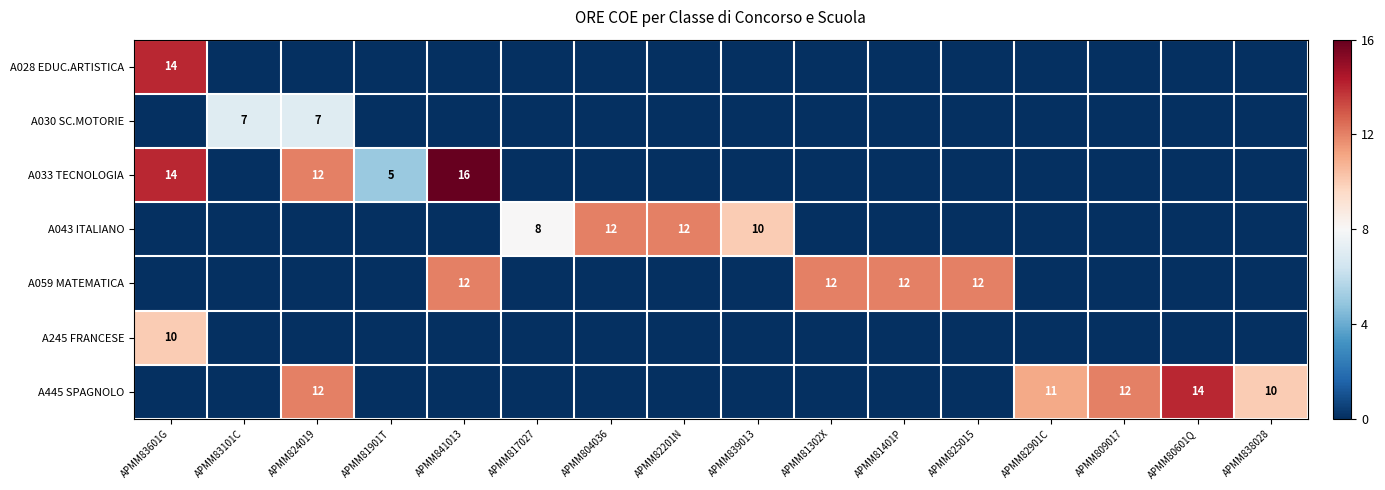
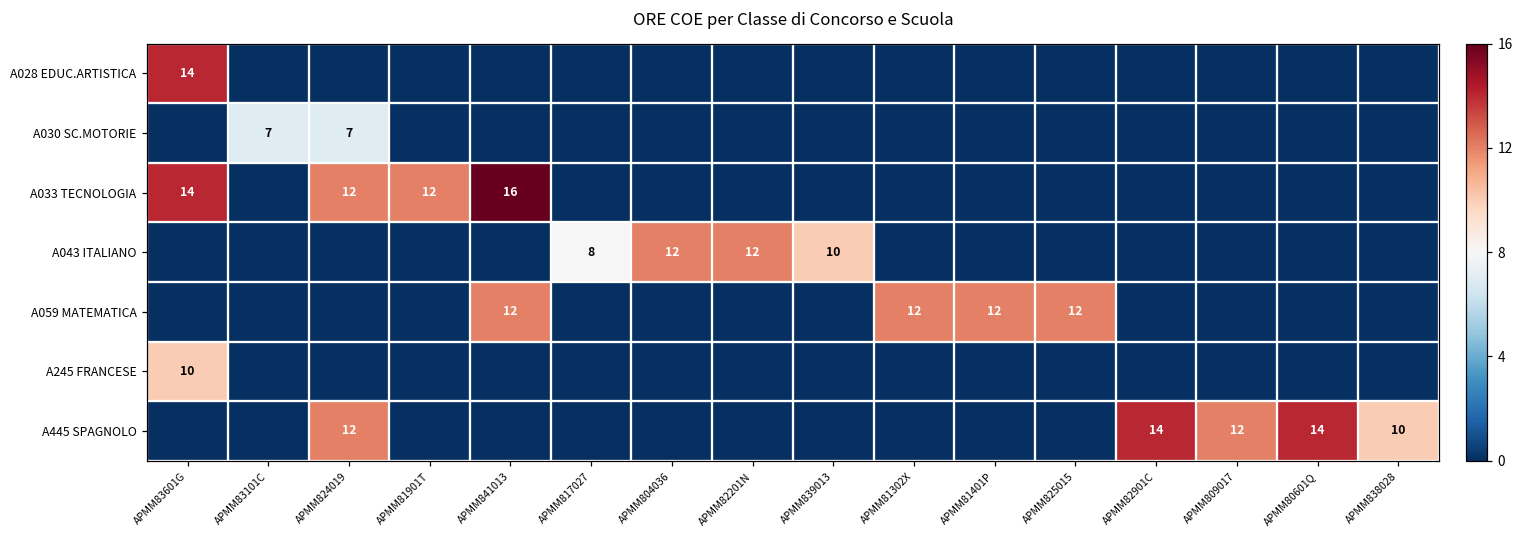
  {
    "A028 EDUC.ARTISTICA": {
      "APMM83601G": 14
    },
    "A030 SC.MOTORIE": {
      "APMM83101C": 7,
      "APMM824019": 7
    },
    "A033 TECNOLOGIA": {
      "APMM83601G": 14,
      "APMM824019": 12,
-     "APMM81901T": 5,
+     "APMM81901T": 12,
      "APMM841013": 16
    },
    "A043 ITALIANO": {
      "APMM817027": 8,
      "APMM804036": 12,
      "APMM82201N": 12,
      "APMM839013": 10
    },
    "A059 MATEMATICA": {
      "APMM841013": 12,
      "APMM81302X": 12,
      "APMM81401P": 12,
      "APMM825015": 12
    },
    "A245 FRANCESE": {
      "APMM83601G": 10
    },
    "A445 SPAGNOLO": {
      "APMM824019": 12,
-     "APMM82901C": 11,
+     "APMM82901C": 14,
      "APMM809017": 12,
      "APMM80601Q": 14,
      "APMM838028": 10
    }
  }
